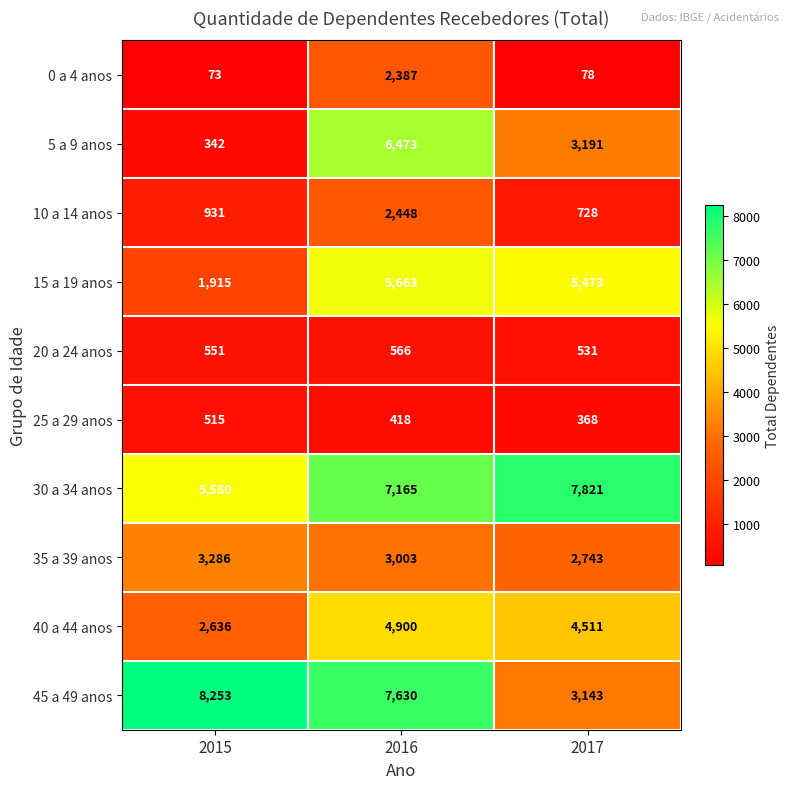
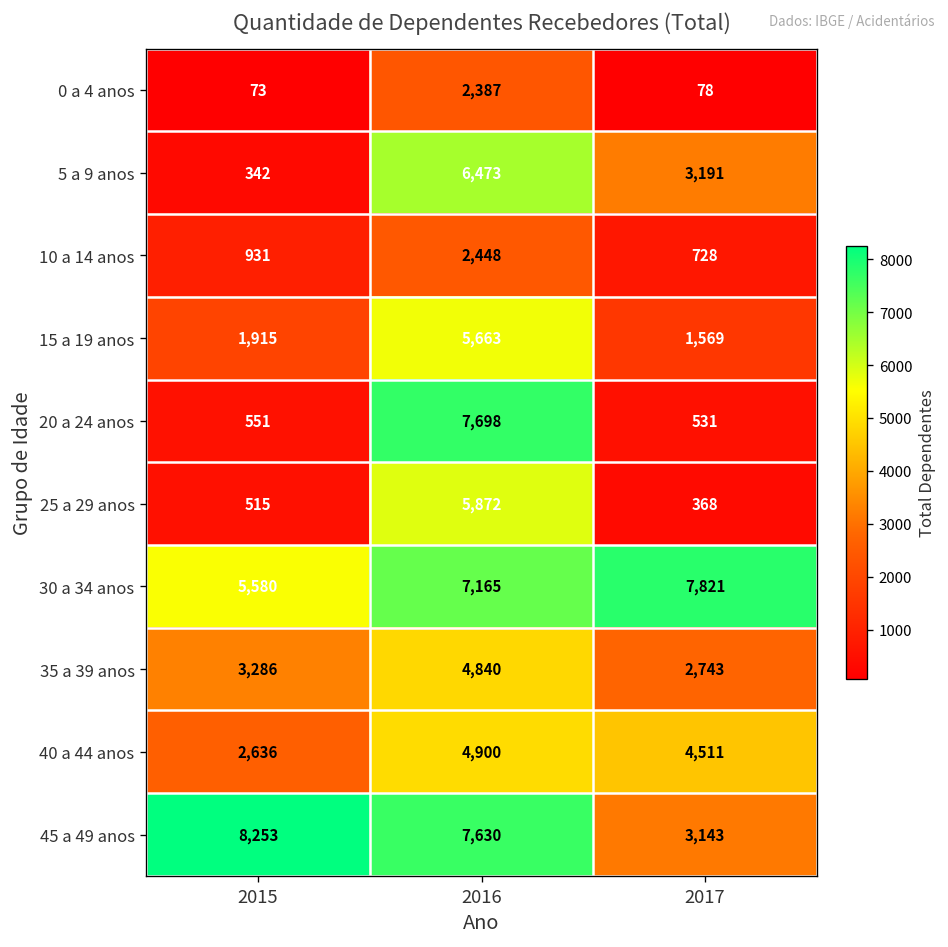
  {
    "0 a 4 anos": {
      "2015": "73",
      "2016": "2,387",
      "2017": "78"
    },
    "5 a 9 anos": {
      "2015": "342",
      "2016": "6,473",
      "2017": "3,191"
    },
    "10 a 14 anos": {
      "2015": "931",
      "2016": "2,448",
      "2017": "728"
    },
    "15 a 19 anos": {
      "2015": "1,915",
      "2016": "5,663",
-     "2017": "5,473"
+     "2017": "1,569"
    },
    "20 a 24 anos": {
      "2015": "551",
-     "2016": "566",
+     "2016": "7,698",
      "2017": "531"
    },
    "25 a 29 anos": {
      "2015": "515",
-     "2016": "418",
+     "2016": "5,872",
      "2017": "368"
    },
    "30 a 34 anos": {
      "2015": "5,580",
      "2016": "7,165",
      "2017": "7,821"
    },
    "35 a 39 anos": {
      "2015": "3,286",
-     "2016": "3,003",
+     "2016": "4,840",
      "2017": "2,743"
    },
    "40 a 44 anos": {
      "2015": "2,636",
      "2016": "4,900",
      "2017": "4,511"
    },
    "45 a 49 anos": {
      "2015": "8,253",
      "2016": "7,630",
      "2017": "3,143"
    }
  }
